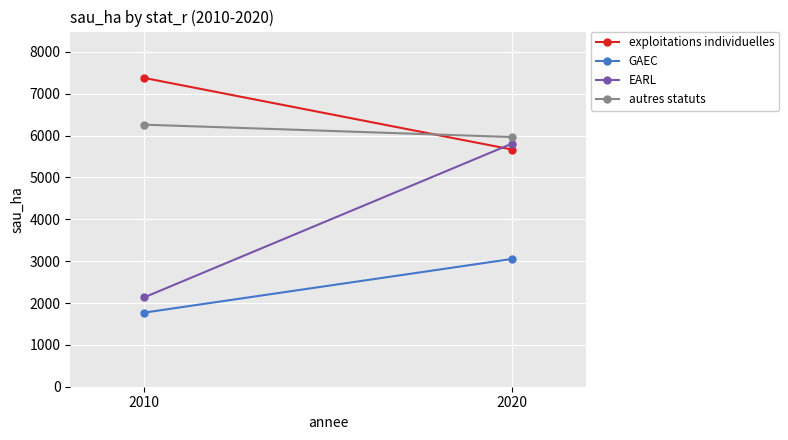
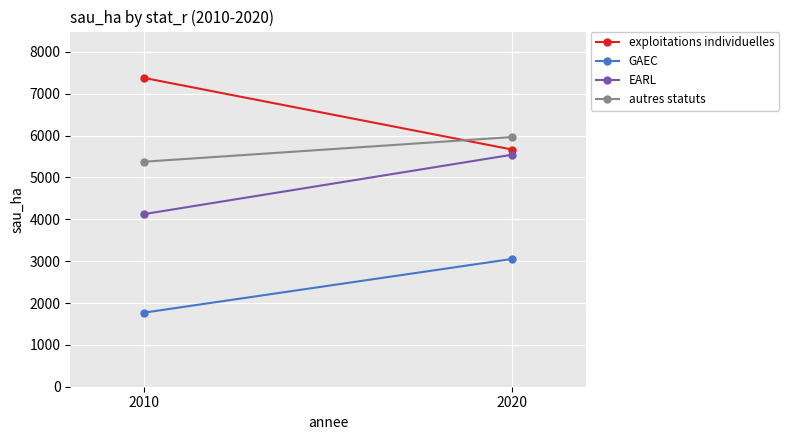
  {
    "exploitations individuelles": {
      "2010": 7400,
      "2020": 5700
    },
    "GAEC": {
      "2010": 1800,
      "2020": 3100
    },
    "EARL": {
-     "2010": 2100,
-     "2020": 5800
+     "2010": 4100,
+     "2020": 5500
    },
    "autres statuts": {
-     "2010": 6300,
+     "2010": 5400,
      "2020": 6000
    }
  }
